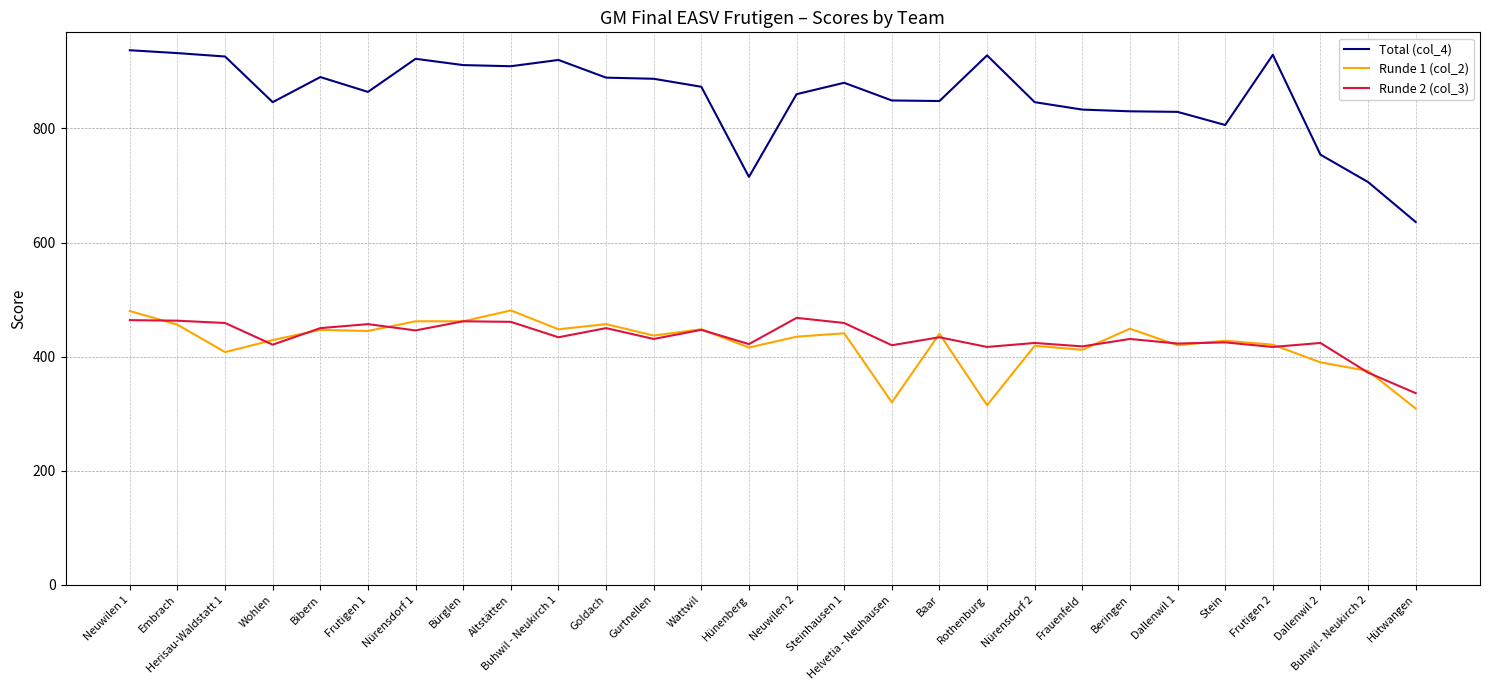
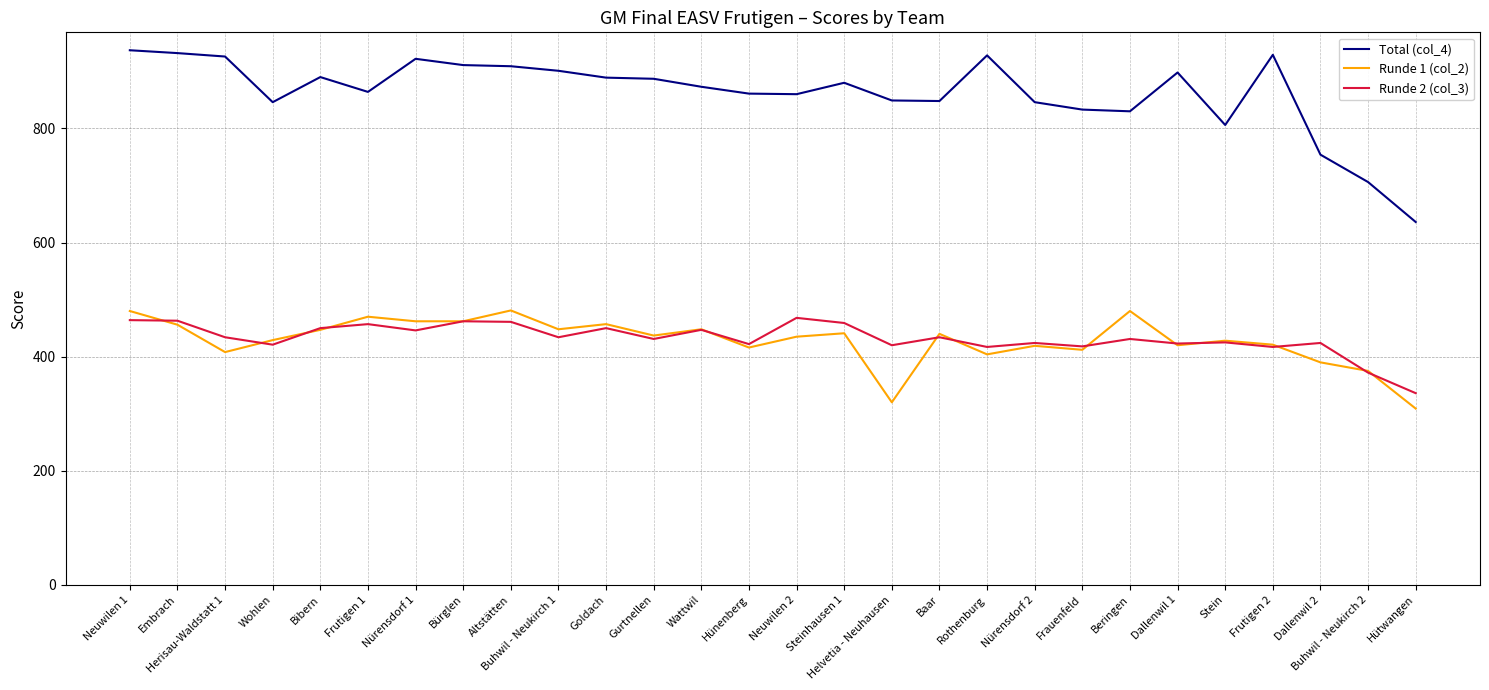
  {
    "Total (col_4)": {
      "Neuwilen 1": 940,
      "Embrach": 930,
      "Herisau-Waldstatt 1": 930,
      "Wohlen": 850,
      "Bibern": 890,
      "Frutigen 1": 860,
      "Nürensdorf 1": 920,
      "Bürglen": 910,
      "Altstätten": 910,
-     "Buhwil - Neukirch 1": 920,
+     "Buhwil - Neukirch 1": 900,
      "Goldach": 890,
      "Gurtnellen": 890,
      "Wattwil": 870,
-     "Hünenberg": 720,
+     "Hünenberg": 860,
      "Neuwilen 2": 860,
      "Steinhausen 1": 880,
      "Helvetia - Neuhausen": 850,
      "Baar": 850,
      "Rothenburg": 930,
      "Nürensdorf 2": 850,
      "Frauenfeld": 830,
      "Beringen": 830,
-     "Dallenwil 1": 830,
+     "Dallenwil 1": 900,
      "Stein": 810,
      "Frutigen 2": 930,
      "Dallenwil 2": 750,
      "Buhwil - Neukirch 2": 710,
      "Hütwangen": 640
    },
    "Runde 1 (col_2)": {
      "Neuwilen 1": 480,
      "Embrach": 460,
      "Herisau-Waldstatt 1": 410,
      "Wohlen": 430,
-     "Frutigen 1": 450,
+     "Frutigen 1": 470,
      "Nürensdorf 1": 460,
      "Altstätten": 480,
      "Buhwil - Neukirch 1": 450,
      "Goldach": 460,
      "Gurtnellen": 440,
      "Hünenberg": 420,
      "Neuwilen 2": 440,
      "Steinhausen 1": 440,
      "Helvetia - Neuhausen": 320,
      "Baar": 440,
-     "Rothenburg": 320,
+     "Rothenburg": 400,
      "Nürensdorf 2": 420,
      "Frauenfeld": 410,
-     "Beringen": 450,
+     "Beringen": 480,
      "Dallenwil 2": 390,
      "Hütwangen": 310
    },
    "Runde 2 (col_3)": {
      "Neuwilen 1": 460,
      "Embrach": 460,
-     "Herisau-Waldstatt 1": 460,
+     "Herisau-Waldstatt 1": 430,
      "Wohlen": 420,
      "Frutigen 1": 460,
      "Nürensdorf 1": 450,
      "Altstätten": 460,
      "Buhwil - Neukirch 1": 430,
      "Goldach": 450,
      "Gurtnellen": 430,
      "Hünenberg": 420,
      "Neuwilen 2": 470,
      "Steinhausen 1": 460,
      "Helvetia - Neuhausen": 420,
      "Baar": 430,
      "Rothenburg": 420,
      "Nürensdorf 2": 420,
      "Frauenfeld": 420,
      "Beringen": 430,
      "Dallenwil 2": 420,
      "Hütwangen": 340
    }
  }
